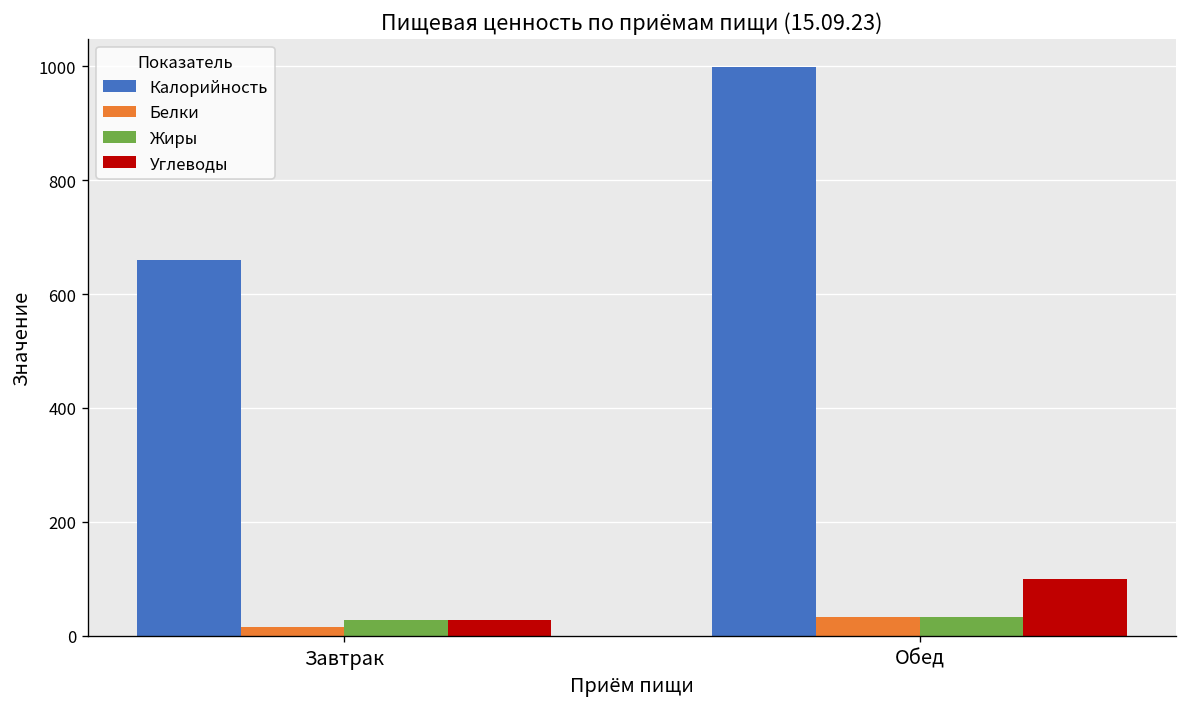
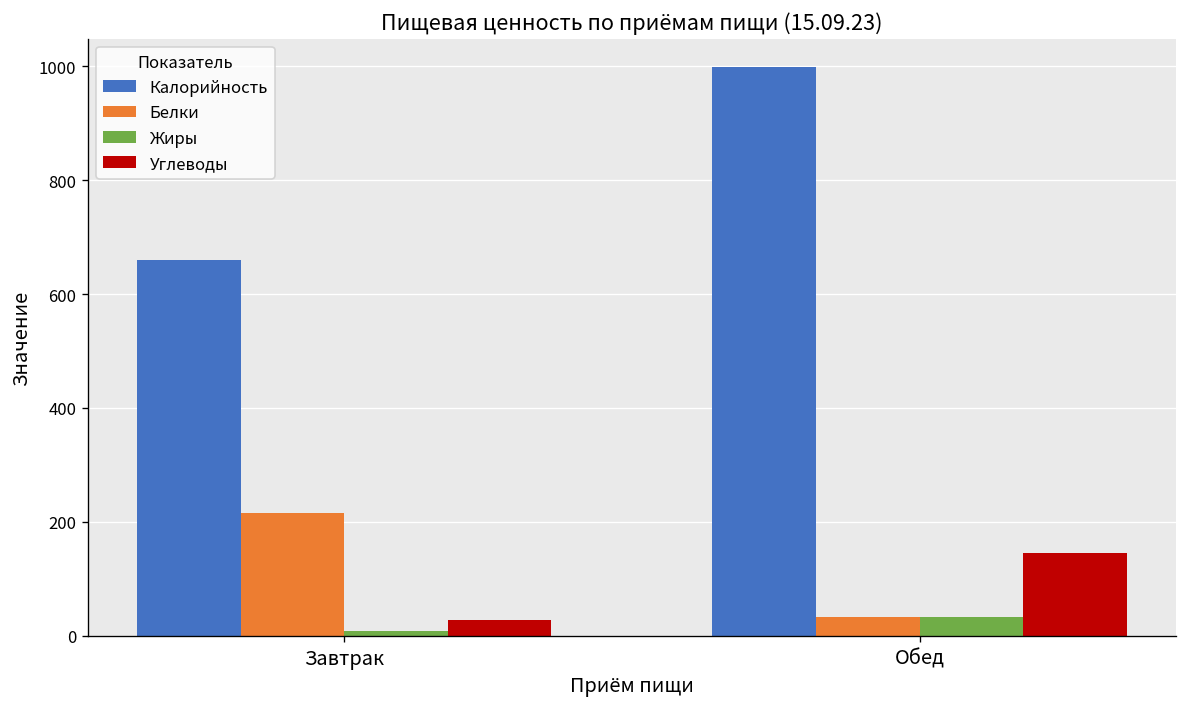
  {
    "Калорийность": {
      "Завтрак": 660,
      "Обед": 1000
    },
    "Белки": {
-     "Завтрак": 10,
+     "Завтрак": 210,
      "Обед": 30
    },
    "Жиры": {
-     "Завтрак": 30,
+     "Завтрак": 10,
      "Обед": 30
    },
    "Углеводы": {
      "Завтрак": 30,
-     "Обед": 100
+     "Обед": 150
    }
  }
